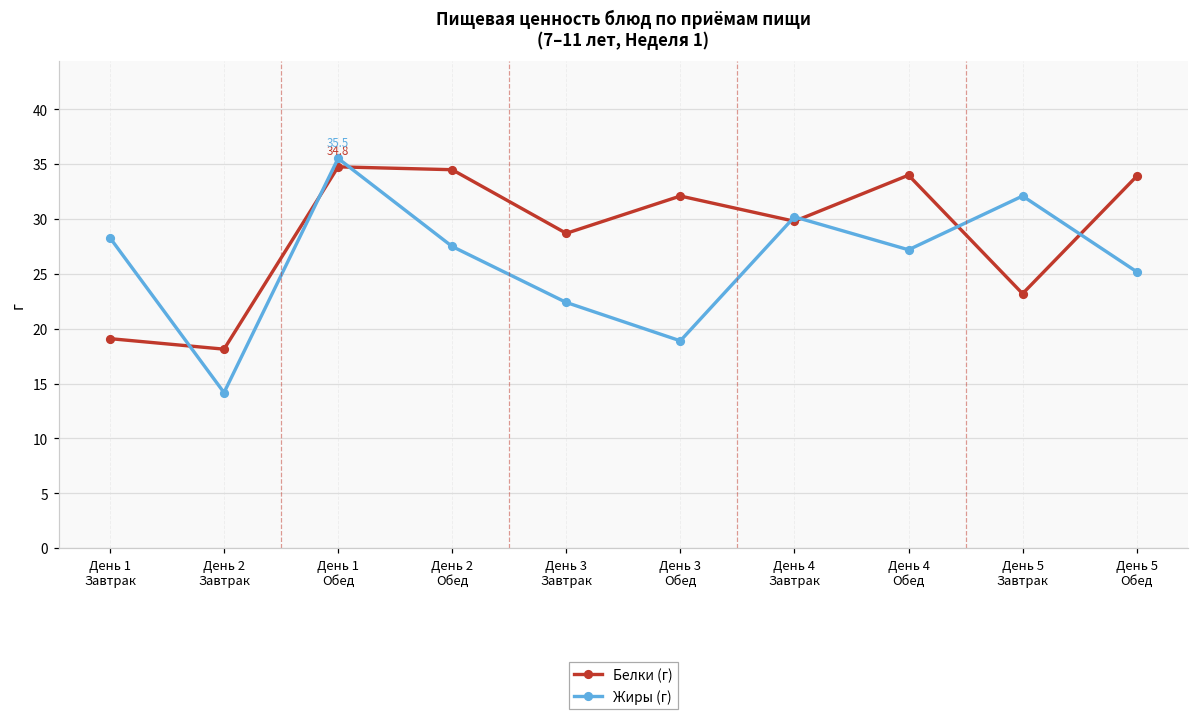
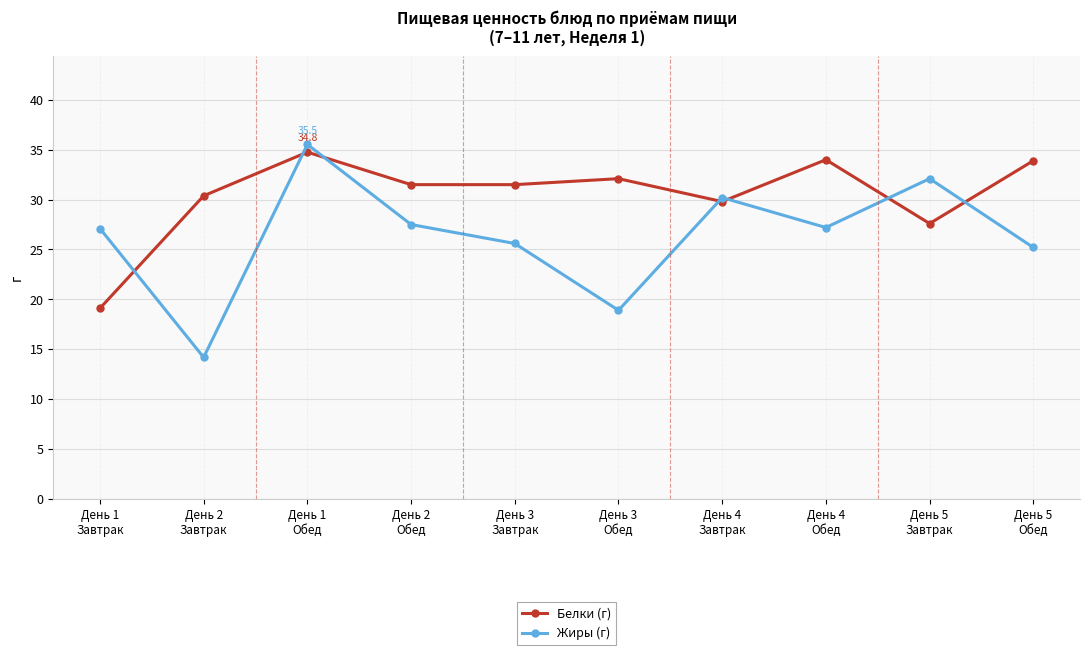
  {
    "Белки (г)": {
      "День 1 Завтрак": 19,
-     "День 2 Завтрак": 18,
-     "День 2 Обед": 35,
-     "День 3 Завтрак": 29,
+     "День 2 Завтрак": 30,
+     "День 2 Обед": 32,
+     "День 3 Завтрак": 32,
      "День 3 Обед": 32,
      "День 4 Завтрак": 30,
      "День 4 Обед": 34,
-     "День 5 Завтрак": 23,
+     "День 5 Завтрак": 28,
      "День 5 Обед": 34
    },
    "Жиры (г)": {
-     "День 1 Завтрак": 28,
+     "День 1 Завтрак": 27,
      "День 2 Завтрак": 14,
      "День 2 Обед": 28,
-     "День 3 Завтрак": 22,
+     "День 3 Завтрак": 26,
      "День 3 Обед": 19,
      "День 4 Завтрак": 30,
      "День 4 Обед": 27,
      "День 5 Завтрак": 32,
      "День 5 Обед": 25
    }
  }
